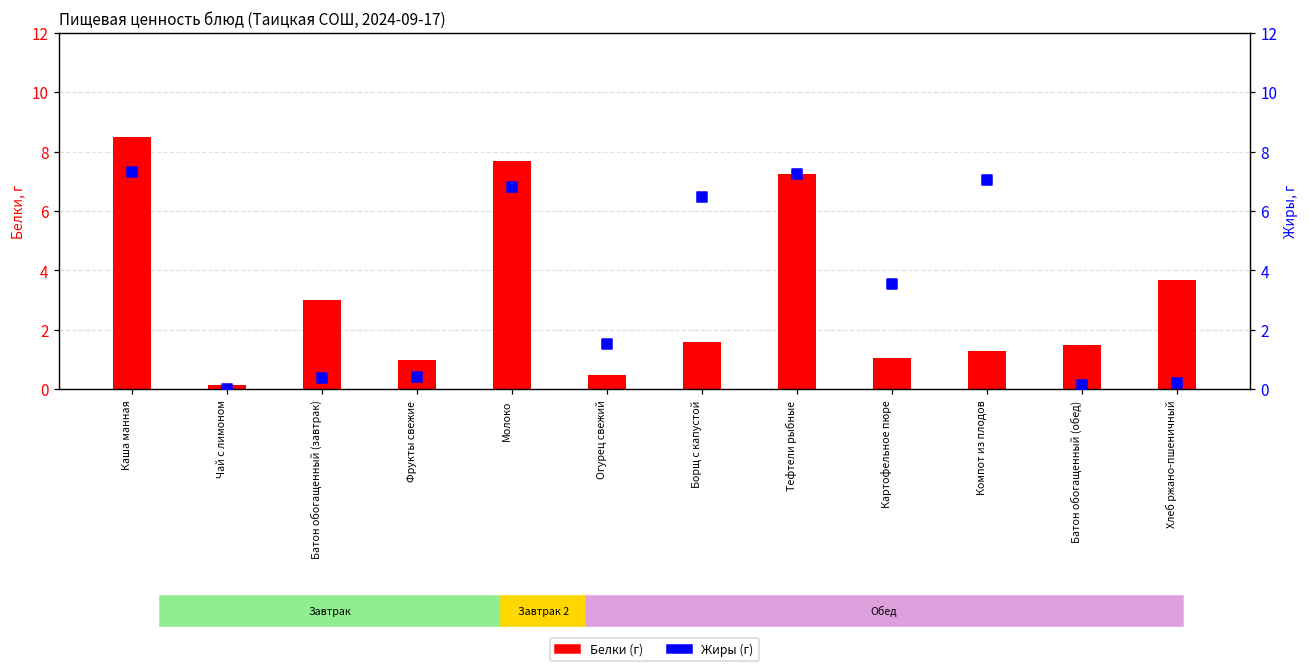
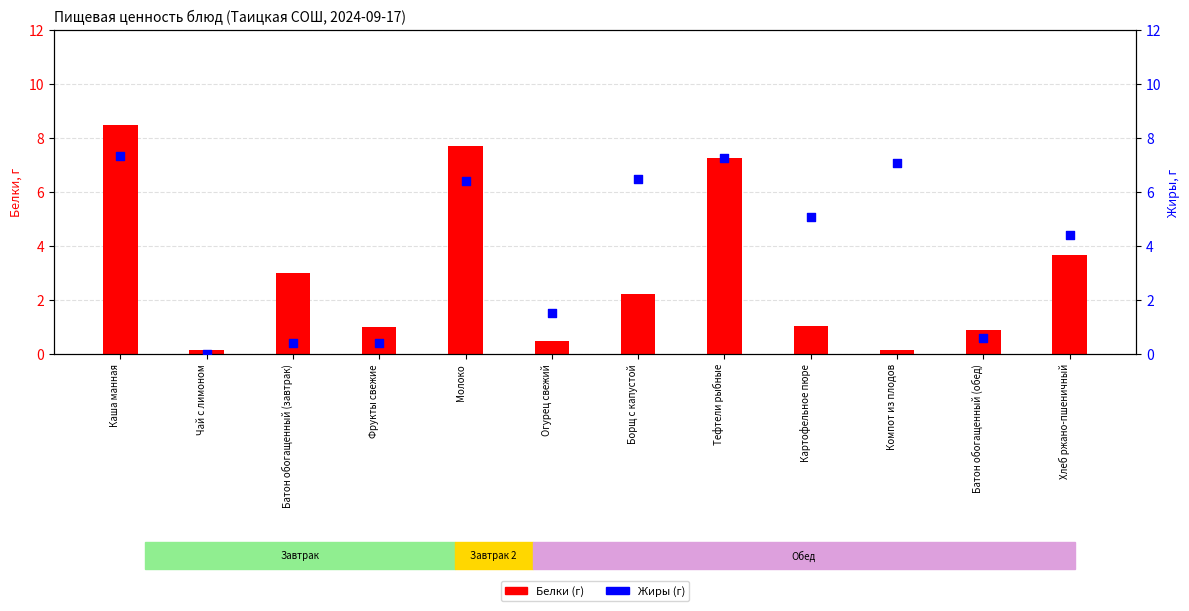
  {
    "Белки (г)": {
      "Каша манная": 8.5,
      "Чай с лимоном": 0.2,
      "Батон обогащенный (завтрак)": 3.0,
      "Фрукты свежие": 1.0,
      "Молоко": 7.7,
      "Огурец свежий": 0.5,
-     "Борщ с капустой": 1.6,
+     "Борщ с капустой": 2.2,
      "Тефтели рыбные": 7.3,
      "Картофельное пюре": 1.0,
-     "Компот из плодов": 1.3,
-     "Батон обогащенный (обед)": 1.5,
+     "Компот из плодов": 0.2,
+     "Батон обогащенный (обед)": 0.9,
      "Хлеб ржано-пшеничный": 3.7
    },
    "Жиры (г)": {
-     "Молоко": 6.8,
-     "Картофельное пюре": 3.5,
-     "Батон обогащенный (обед)": 0.2,
-     "Хлеб ржано-пшеничный": 0.2
+     "Молоко": 6.4,
+     "Картофельное пюре": 5.1,
+     "Батон обогащенный (обед)": 0.6,
+     "Хлеб ржано-пшеничный": 4.4
    }
  }
